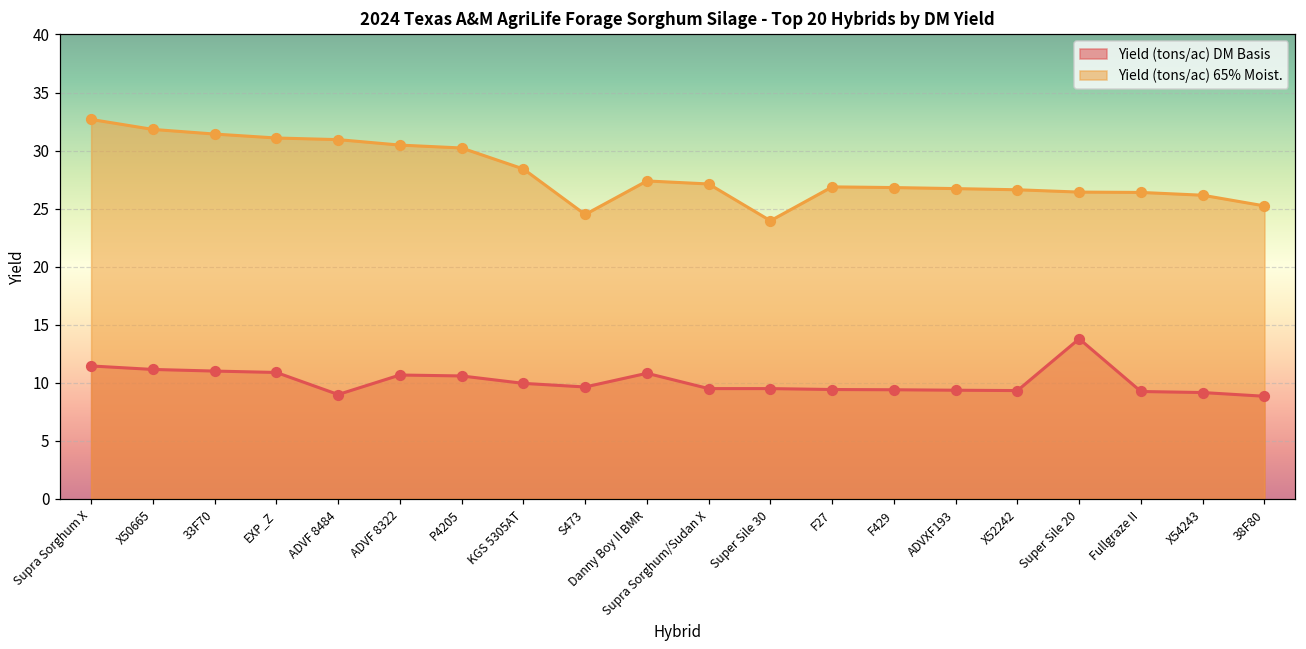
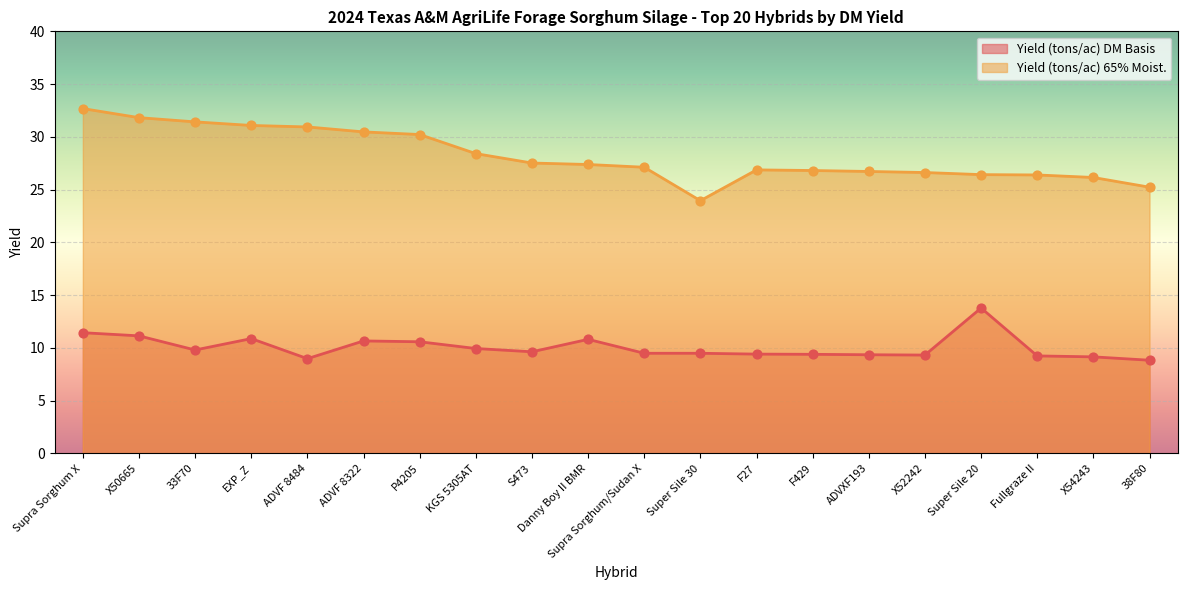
  {
    "Yield (tons/ac) DM Basis": {
      "Supra Sorghum X": 11.4,
      "X50665": 11.1,
-     "33F70": 11.0,
+     "33F70": 9.8,
      "EXP_Z": 10.9,
      "ADVF 8484": 9.0,
      "ADVF 8322": 10.7,
      "P4205": 10.6,
      "KGS 5305AT": 9.9,
      "S473": 9.6,
      "Danny Boy II BMR": 10.8,
      "Supra Sorghum/Sudan X": 9.5,
      "Super Sile 30": 9.5,
      "F27": 9.4,
      "F429": 9.4,
      "ADVXF193": 9.4,
      "X52242": 9.3,
      "Super Sile 20": 13.8,
      "Fullgraze II": 9.2,
      "X54243": 9.2,
      "38F80": 8.8
    },
    "Yield (tons/ac) 65% Moist.": {
      "Supra Sorghum X": 32.7,
      "X50665": 31.8,
      "33F70": 31.4,
      "EXP_Z": 31.1,
      "ADVF 8484": 30.9,
      "ADVF 8322": 30.5,
      "P4205": 30.2,
      "KGS 5305AT": 28.4,
-     "S473": 24.5,
+     "S473": 27.5,
      "Danny Boy II BMR": 27.4,
      "Supra Sorghum/Sudan X": 27.1,
      "Super Sile 30": 24.0,
      "F27": 26.9,
      "F429": 26.8,
      "ADVXF193": 26.7,
      "X52242": 26.6,
      "Super Sile 20": 26.4,
      "Fullgraze II": 26.4,
      "X54243": 26.2,
      "38F80": 25.2
    }
  }
